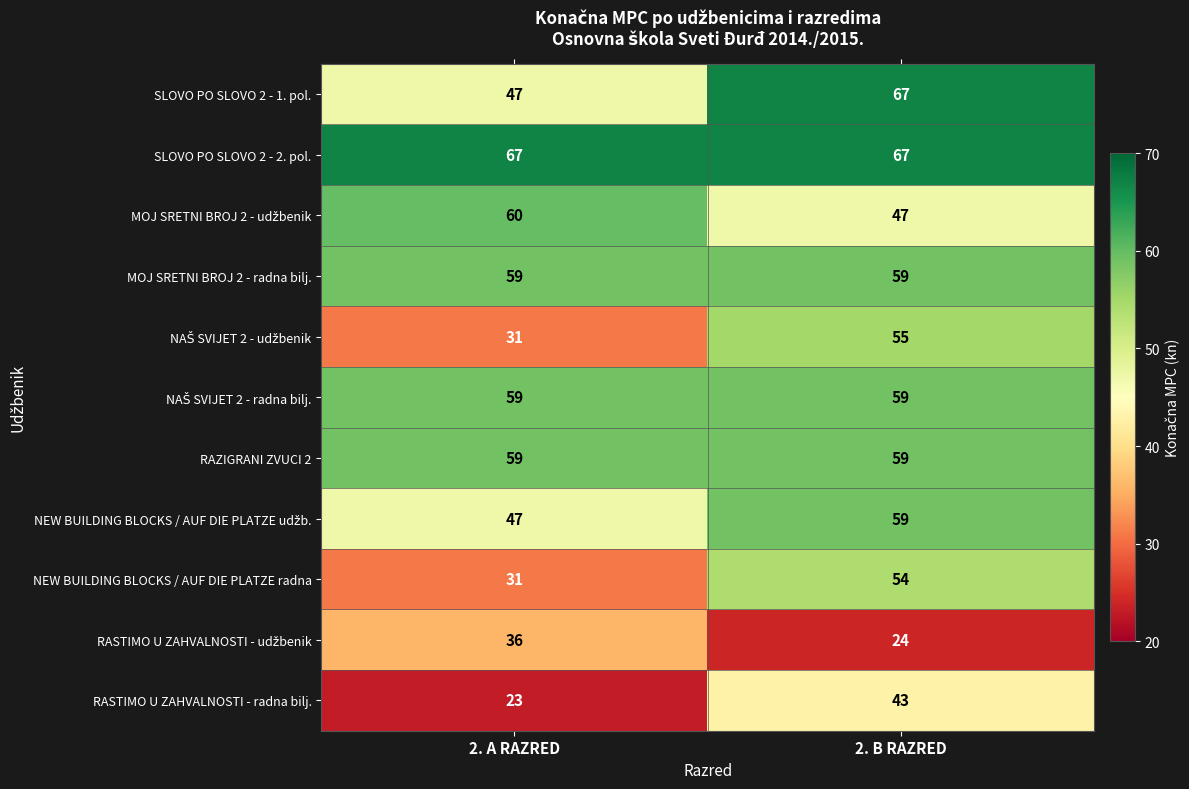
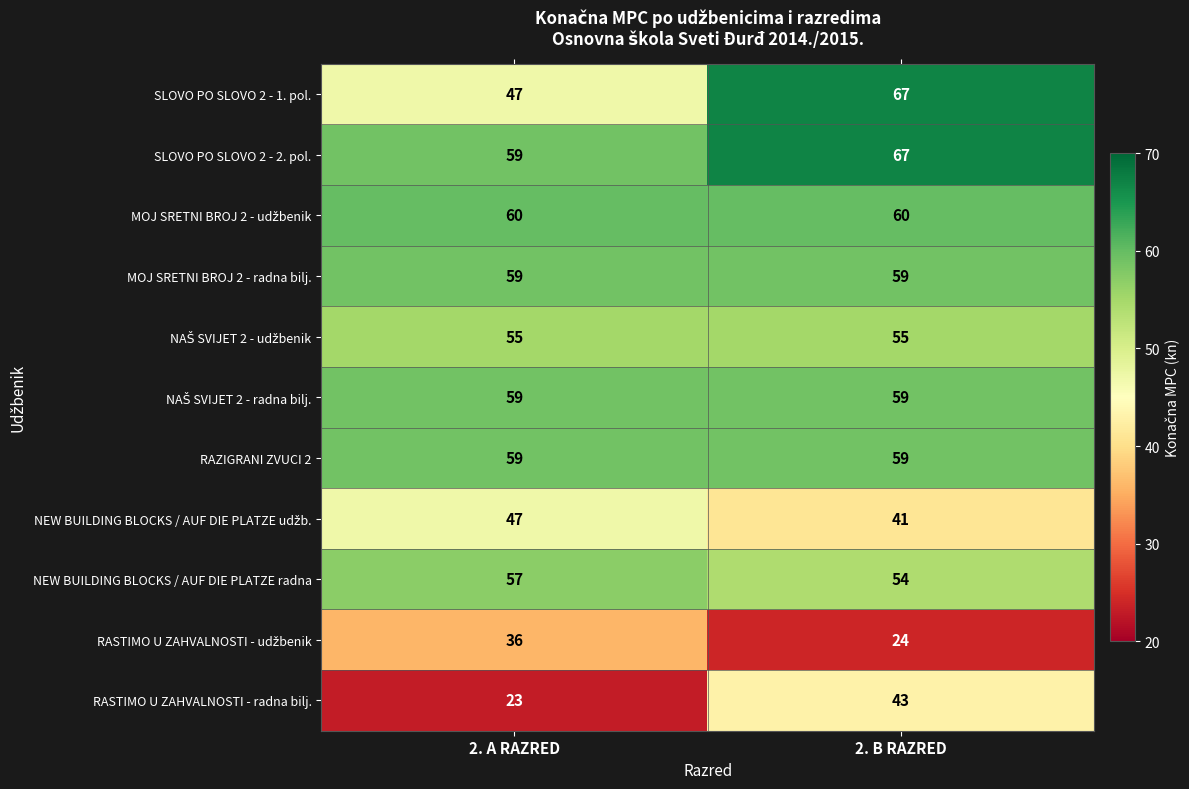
  {
    "SLOVO PO SLOVO 2 - 1. pol.": {
      "2. A RAZRED": 47,
      "2. B RAZRED": 67
    },
    "SLOVO PO SLOVO 2 - 2. pol.": {
-     "2. A RAZRED": 67,
+     "2. A RAZRED": 59,
      "2. B RAZRED": 67
    },
    "MOJ SRETNI BROJ 2 - udžbenik": {
      "2. A RAZRED": 60,
-     "2. B RAZRED": 47
+     "2. B RAZRED": 60
    },
    "MOJ SRETNI BROJ 2 - radna bilj.": {
      "2. A RAZRED": 59,
      "2. B RAZRED": 59
    },
    "NAŠ SVIJET 2 - udžbenik": {
-     "2. A RAZRED": 31,
+     "2. A RAZRED": 55,
      "2. B RAZRED": 55
    },
    "NAŠ SVIJET 2 - radna bilj.": {
      "2. A RAZRED": 59,
      "2. B RAZRED": 59
    },
    "RAZIGRANI ZVUCI 2": {
      "2. A RAZRED": 59,
      "2. B RAZRED": 59
    },
    "NEW BUILDING BLOCKS / AUF DIE PLATZE udžb.": {
      "2. A RAZRED": 47,
-     "2. B RAZRED": 59
+     "2. B RAZRED": 41
    },
    "NEW BUILDING BLOCKS / AUF DIE PLATZE radna": {
-     "2. A RAZRED": 31,
+     "2. A RAZRED": 57,
      "2. B RAZRED": 54
    },
    "RASTIMO U ZAHVALNOSTI - udžbenik": {
      "2. A RAZRED": 36,
      "2. B RAZRED": 24
    },
    "RASTIMO U ZAHVALNOSTI - radna bilj.": {
      "2. A RAZRED": 23,
      "2. B RAZRED": 43
    }
  }
